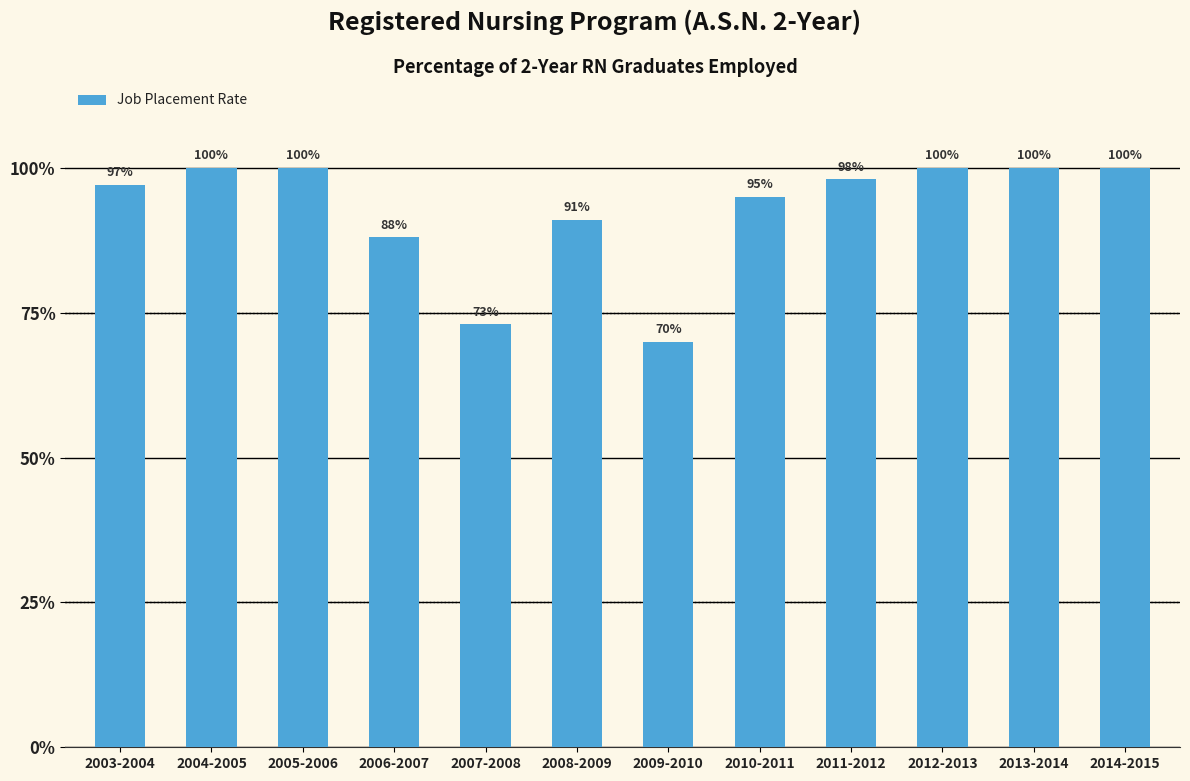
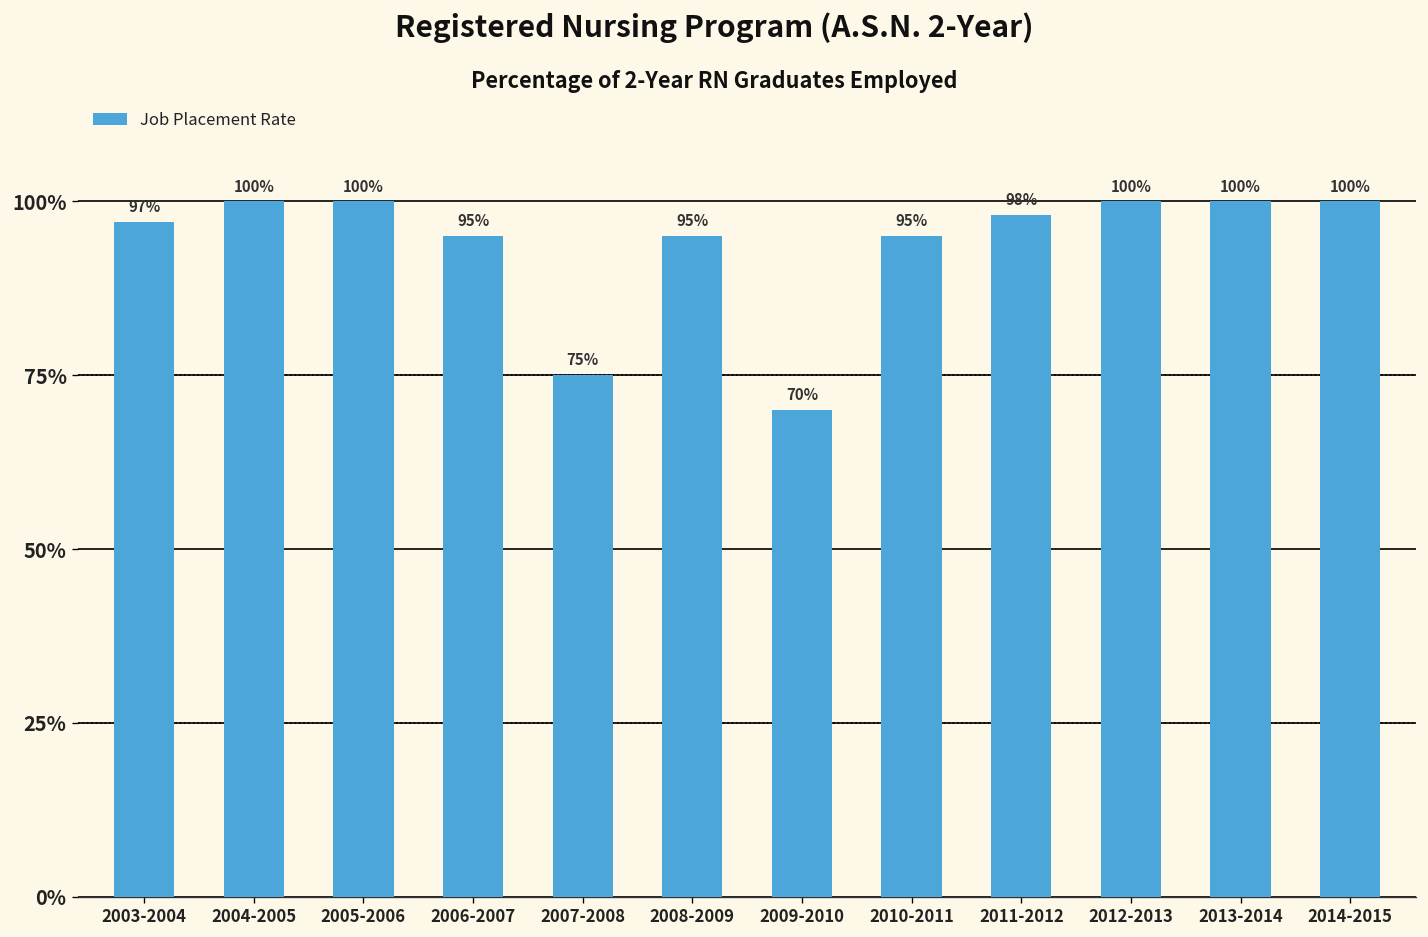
  {
    "2003-2004": "97%",
    "2004-2005": "100%",
    "2005-2006": "100%",
-   "2006-2007": "88%",
-   "2007-2008": "73%",
-   "2008-2009": "91%",
+   "2006-2007": "95%",
+   "2007-2008": "75%",
+   "2008-2009": "95%",
    "2009-2010": "70%",
    "2010-2011": "95%",
    "2011-2012": "98%",
    "2012-2013": "100%",
    "2013-2014": "100%",
    "2014-2015": "100%"
  }
